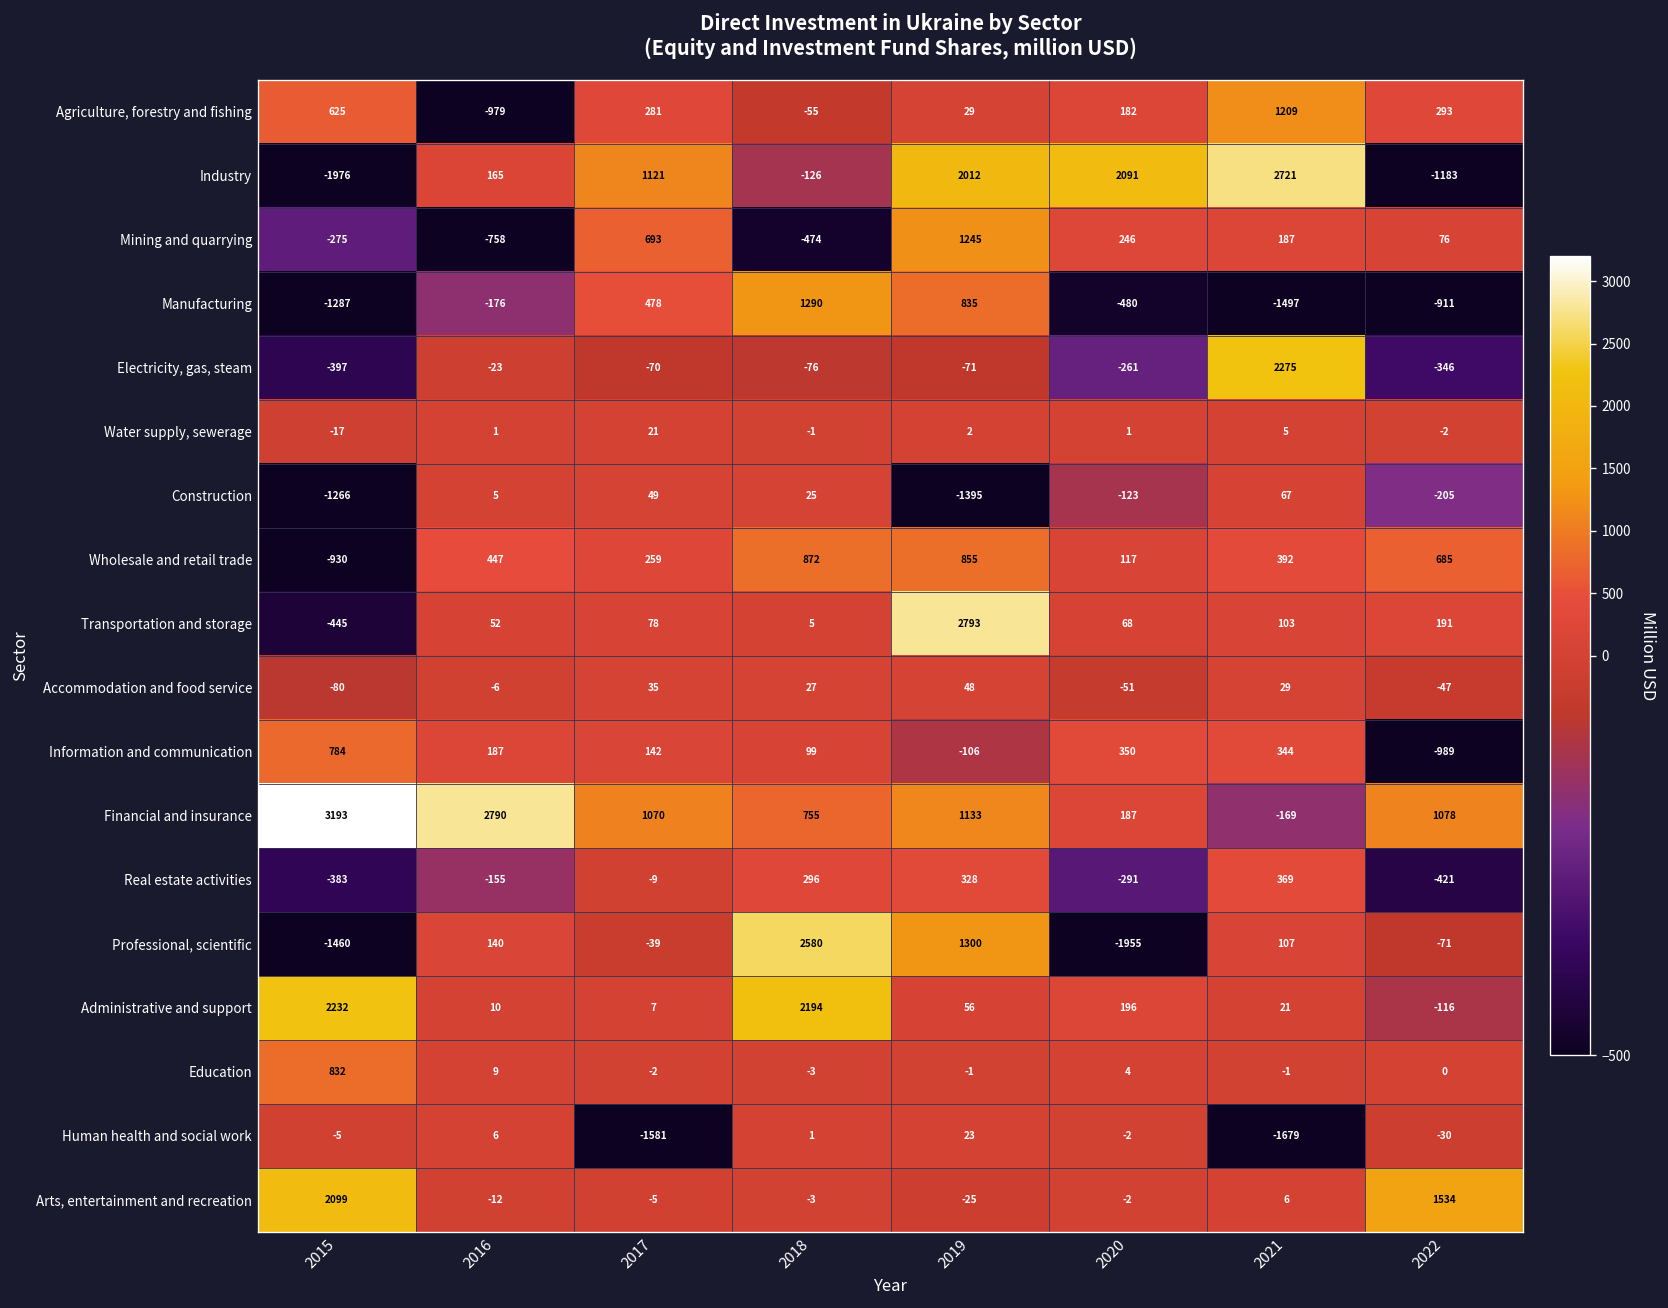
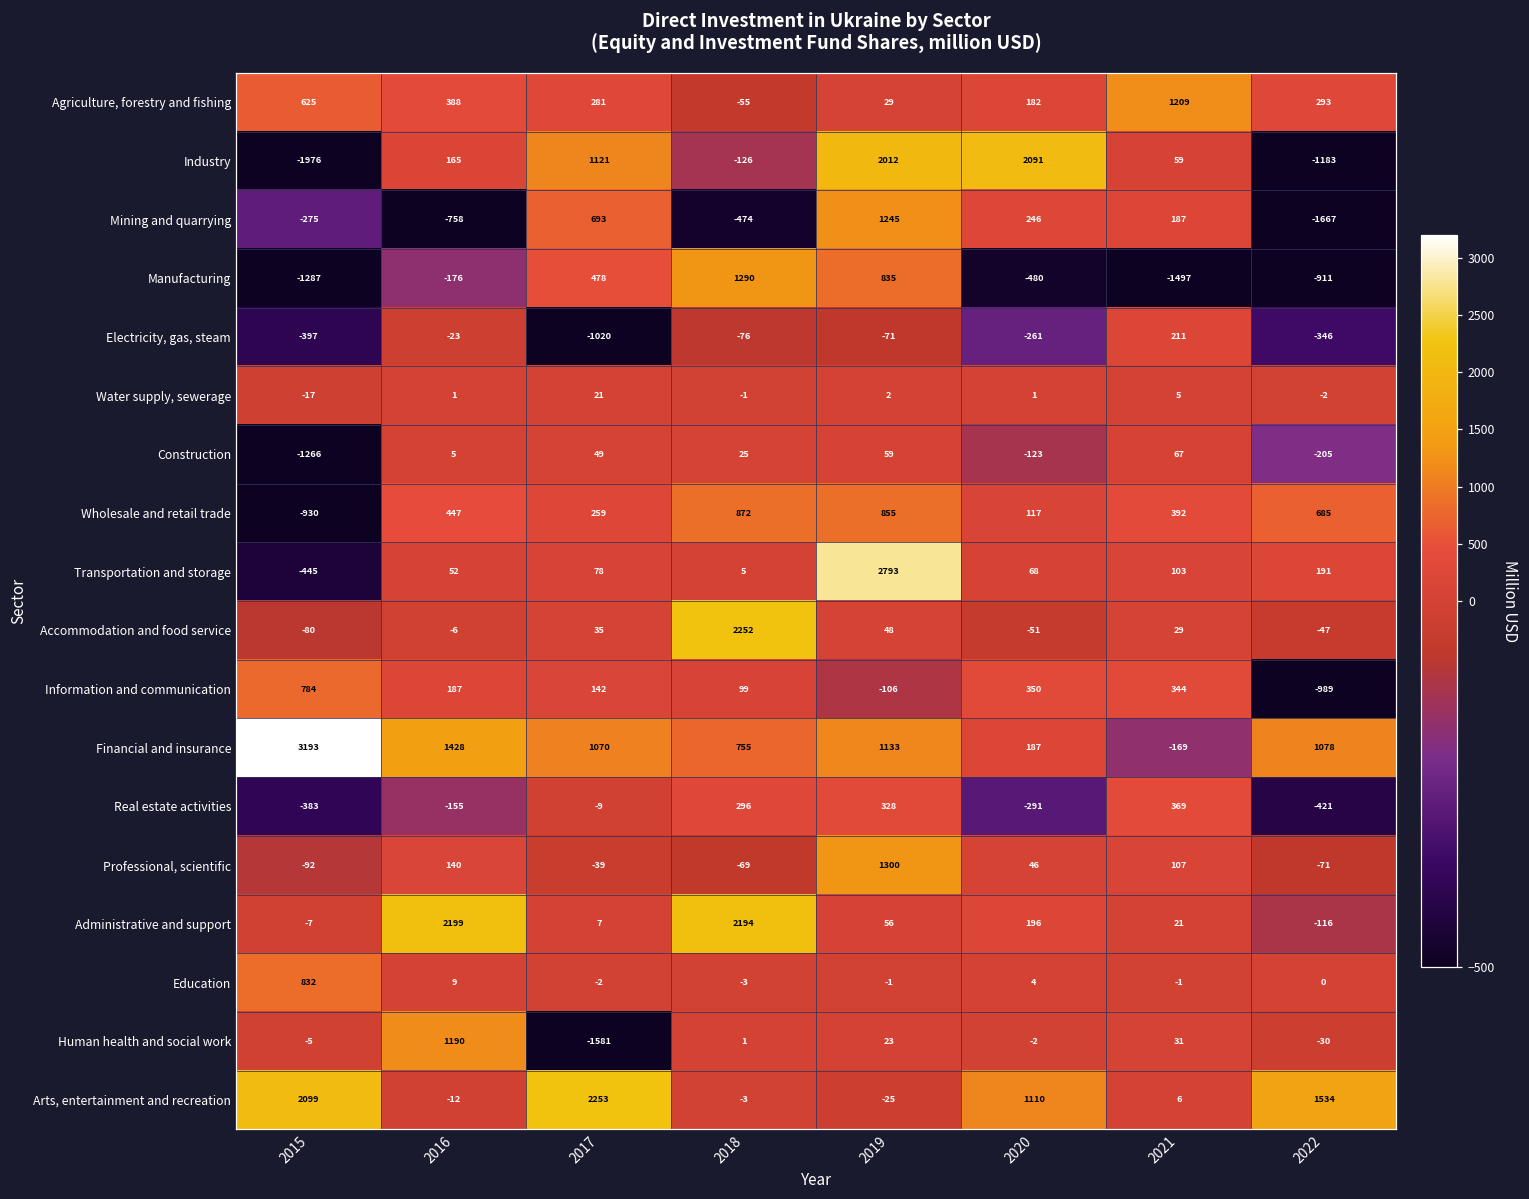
  {
    "Agriculture, forestry and fishing": {
      "2015": 625,
-     "2016": -979,
+     "2016": 388,
      "2017": 281,
      "2018": -55,
      "2019": 29,
      "2020": 182,
      "2021": 1209,
      "2022": 293
    },
    "Industry": {
      "2015": -1976,
      "2016": 165,
      "2017": 1121,
      "2018": -126,
      "2019": 2012,
      "2020": 2091,
-     "2021": 2721,
+     "2021": 59,
      "2022": -1183
    },
    "Mining and quarrying": {
      "2015": -275,
      "2016": -758,
      "2017": 693,
      "2018": -474,
      "2019": 1245,
      "2020": 246,
      "2021": 187,
-     "2022": 76
+     "2022": -1667
    },
    "Manufacturing": {
      "2015": -1287,
      "2016": -176,
      "2017": 478,
      "2018": 1290,
      "2019": 835,
      "2020": -480,
      "2021": -1497,
      "2022": -911
    },
    "Electricity, gas, steam": {
      "2015": -397,
      "2016": -23,
-     "2017": -70,
+     "2017": -1020,
      "2018": -76,
      "2019": -71,
      "2020": -261,
-     "2021": 2275,
+     "2021": 211,
      "2022": -346
    },
    "Water supply, sewerage": {
      "2015": -17,
      "2016": 1,
      "2017": 21,
      "2018": -1,
      "2019": 2,
      "2020": 1,
      "2021": 5,
      "2022": -2
    },
    "Construction": {
      "2015": -1266,
      "2016": 5,
      "2017": 49,
      "2018": 25,
-     "2019": -1395,
+     "2019": 59,
      "2020": -123,
      "2021": 67,
      "2022": -205
    },
    "Wholesale and retail trade": {
      "2015": -930,
      "2016": 447,
      "2017": 259,
      "2018": 872,
      "2019": 855,
      "2020": 117,
      "2021": 392,
      "2022": 685
    },
    "Transportation and storage": {
      "2015": -445,
      "2016": 52,
      "2017": 78,
      "2018": 5,
      "2019": 2793,
      "2020": 68,
      "2021": 103,
      "2022": 191
    },
    "Accommodation and food service": {
      "2015": -80,
      "2016": -6,
      "2017": 35,
-     "2018": 27,
+     "2018": 2252,
      "2019": 48,
      "2020": -51,
      "2021": 29,
      "2022": -47
    },
    "Information and communication": {
      "2015": 784,
      "2016": 187,
      "2017": 142,
      "2018": 99,
      "2019": -106,
      "2020": 350,
      "2021": 344,
      "2022": -989
    },
    "Financial and insurance": {
      "2015": 3193,
-     "2016": 2790,
+     "2016": 1428,
      "2017": 1070,
      "2018": 755,
      "2019": 1133,
      "2020": 187,
      "2021": -169,
      "2022": 1078
    },
    "Real estate activities": {
      "2015": -383,
      "2016": -155,
      "2017": -9,
      "2018": 296,
      "2019": 328,
      "2020": -291,
      "2021": 369,
      "2022": -421
    },
    "Professional, scientific": {
-     "2015": -1460,
+     "2015": -92,
      "2016": 140,
      "2017": -39,
-     "2018": 2580,
+     "2018": -69,
      "2019": 1300,
-     "2020": -1955,
+     "2020": 46,
      "2021": 107,
      "2022": -71
    },
    "Administrative and support": {
-     "2015": 2232,
-     "2016": 10,
+     "2015": -7,
+     "2016": 2199,
      "2017": 7,
      "2018": 2194,
      "2019": 56,
      "2020": 196,
      "2021": 21,
      "2022": -116
    },
    "Education": {
      "2015": 832,
      "2016": 9,
      "2017": -2,
      "2018": -3,
      "2019": -1,
      "2020": 4,
      "2021": -1,
      "2022": 0
    },
    "Human health and social work": {
      "2015": -5,
-     "2016": 6,
+     "2016": 1190,
      "2017": -1581,
      "2018": 1,
      "2019": 23,
      "2020": -2,
-     "2021": -1679,
+     "2021": 31,
      "2022": -30
    },
    "Arts, entertainment and recreation": {
      "2015": 2099,
      "2016": -12,
-     "2017": -5,
+     "2017": 2253,
      "2018": -3,
      "2019": -25,
-     "2020": -2,
+     "2020": 1110,
      "2021": 6,
      "2022": 1534
    }
  }
